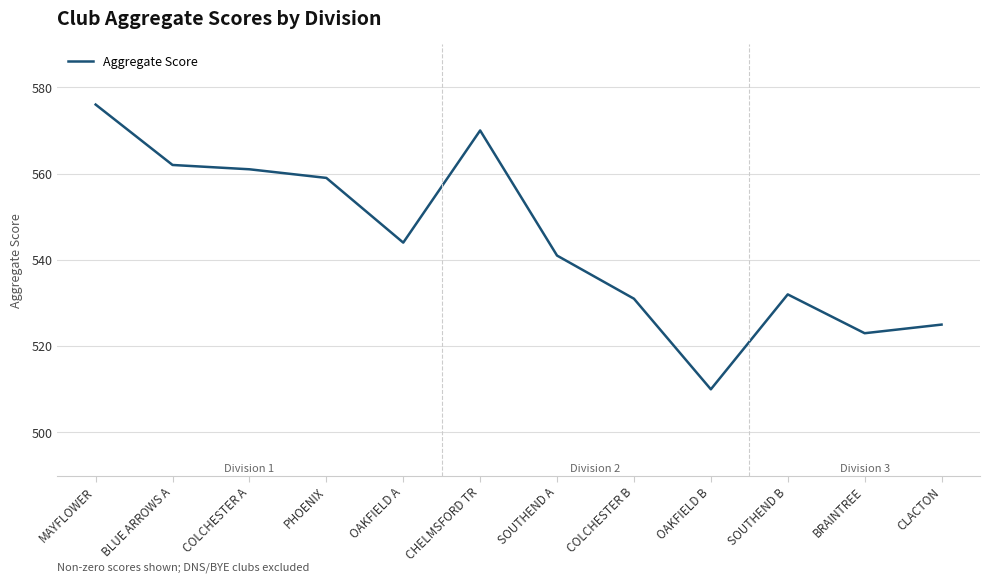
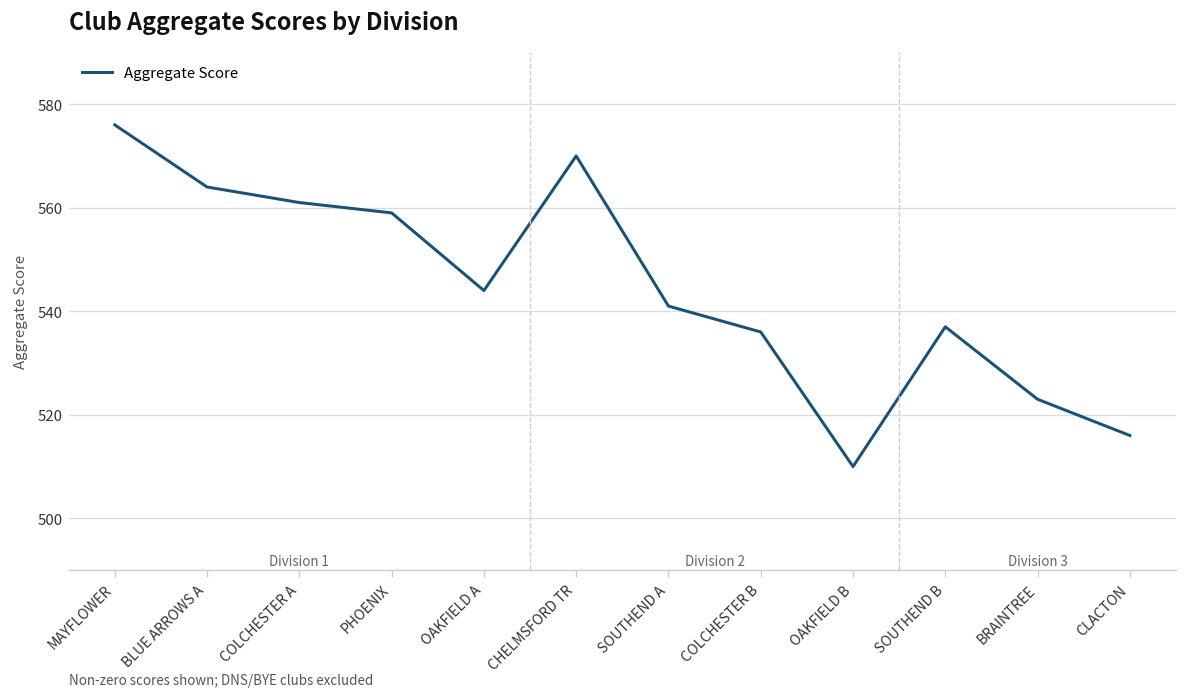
  {
    "MAYFLOWER": 576,
-   "BLUE ARROWS A": 562,
+   "BLUE ARROWS A": 564,
    "COLCHESTER A": 561,
    "PHOENIX": 559,
    "OAKFIELD A": 544,
    "CHELMSFORD TR": 570,
    "SOUTHEND A": 541,
-   "COLCHESTER B": 531,
+   "COLCHESTER B": 536,
    "OAKFIELD B": 510,
-   "SOUTHEND B": 532,
+   "SOUTHEND B": 537,
    "BRAINTREE": 523,
-   "CLACTON": 525
+   "CLACTON": 516
  }
